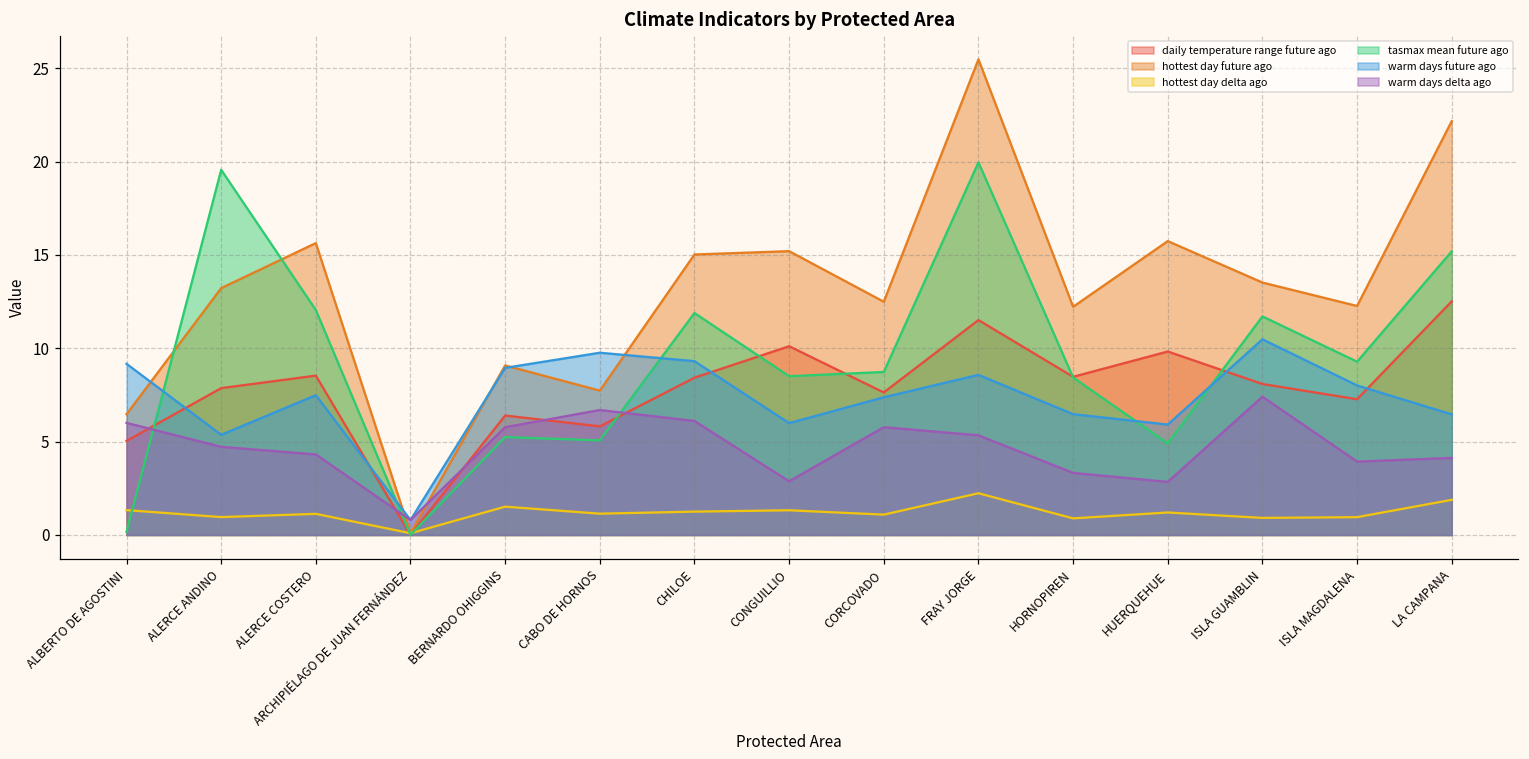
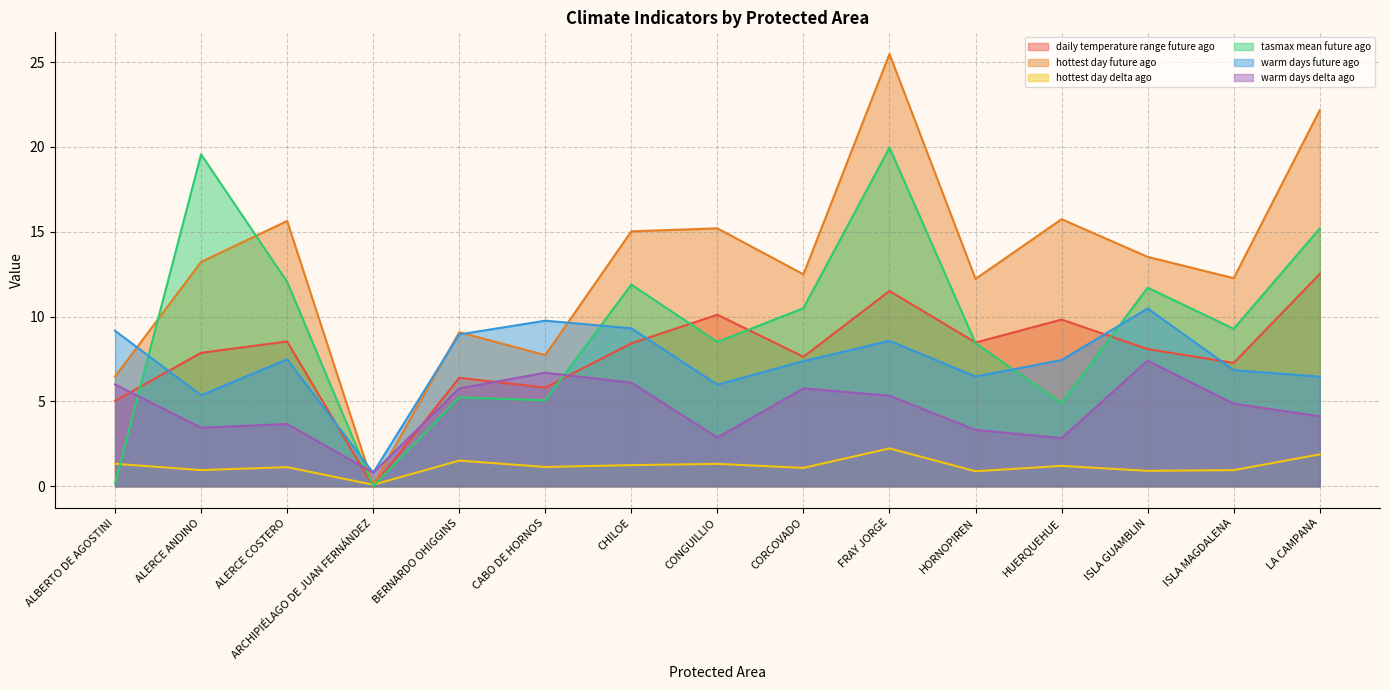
  {
    "tasmax mean future ago": {
      "ALBERTO DE AGOSTINI": 0.2,
      "ALERCE ANDINO": 19.6,
      "ALERCE COSTERO": 12.1,
      "BERNARDO OHIGGINS": 5.2,
      "CABO DE HORNOS": 5.1,
      "CHILOE": 11.9,
      "CONGUILLIO": 8.5,
-     "CORCOVADO": 8.7,
+     "CORCOVADO": 10.5,
      "FRAY JORGE": 20.0,
      "HUERQUEHUE": 4.9,
      "ISLA GUAMBLIN": 11.7,
      "ISLA MAGDALENA": 9.3,
      "LA CAMPANA": 15.2
    },
    "warm days future ago": {
      "ALBERTO DE AGOSTINI": 9.2,
      "ALERCE ANDINO": 5.4,
      "ALERCE COSTERO": 7.5,
      "CABO DE HORNOS": 9.8,
      "CHILOE": 9.3,
      "CONGUILLIO": 6.0,
      "CORCOVADO": 7.4,
      "FRAY JORGE": 8.6,
      "HORNOPIREN": 6.5,
-     "HUERQUEHUE": 5.9,
+     "HUERQUEHUE": 7.4,
      "ISLA GUAMBLIN": 10.5,
-     "ISLA MAGDALENA": 8.0,
+     "ISLA MAGDALENA": 6.9,
      "LA CAMPANA": 6.5
    },
    "warm days delta ago": {
      "ALBERTO DE AGOSTINI": 6.0,
-     "ALERCE ANDINO": 4.7,
-     "ALERCE COSTERO": 4.3,
+     "ALERCE ANDINO": 3.5,
+     "ALERCE COSTERO": 3.7,
      "BERNARDO OHIGGINS": 5.8,
      "CABO DE HORNOS": 6.7,
      "CHILOE": 6.1,
      "CONGUILLIO": 2.9,
      "CORCOVADO": 5.8,
      "FRAY JORGE": 5.3,
      "HORNOPIREN": 3.3,
      "HUERQUEHUE": 2.8,
      "ISLA GUAMBLIN": 7.4,
-     "ISLA MAGDALENA": 3.9,
+     "ISLA MAGDALENA": 4.9,
      "LA CAMPANA": 4.1
    }
  }
